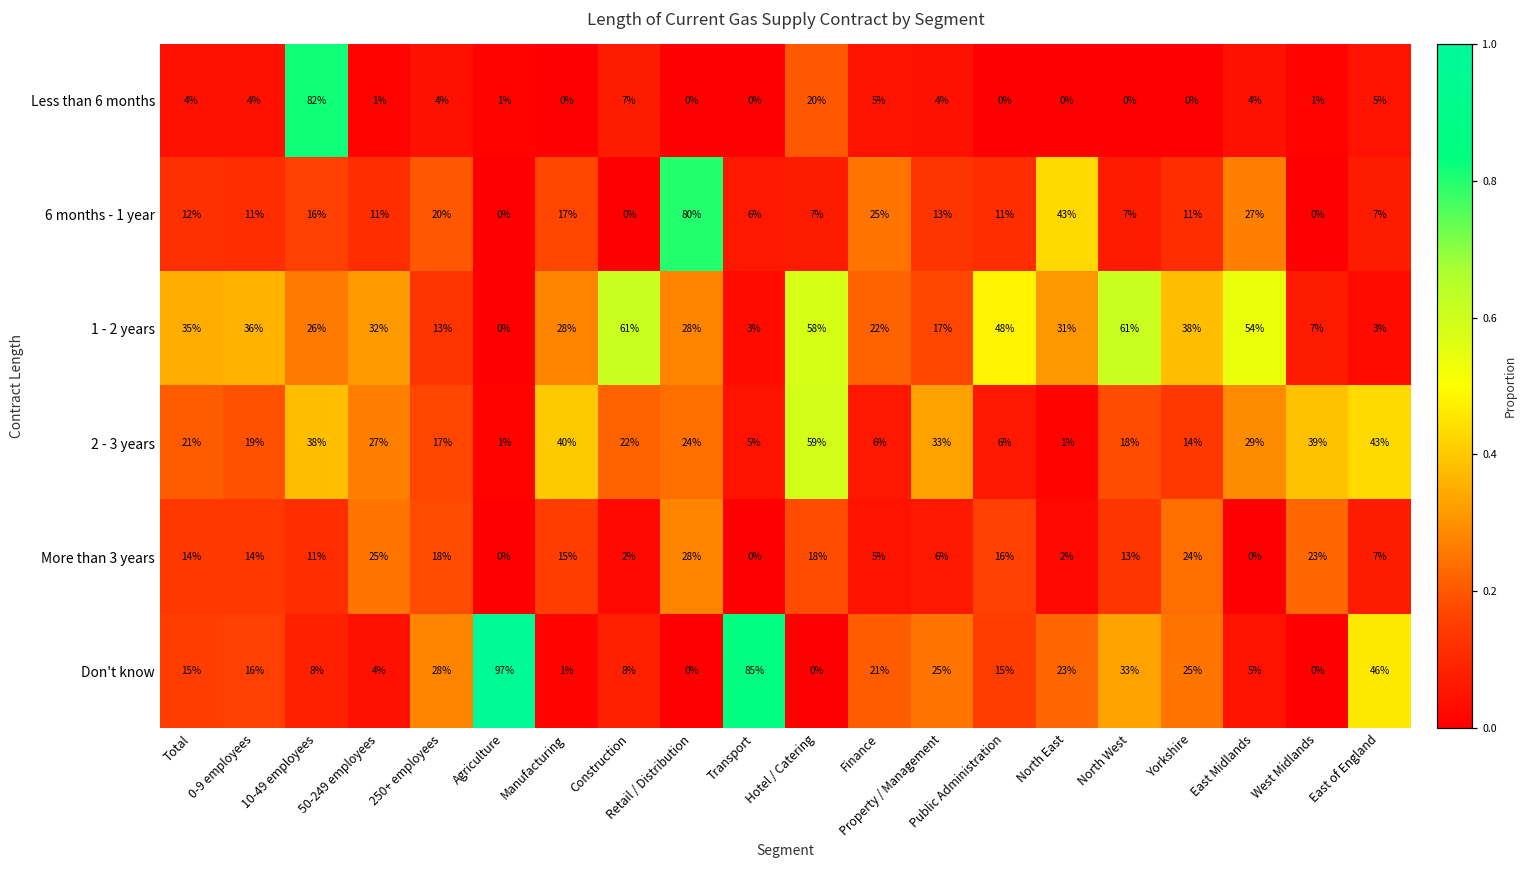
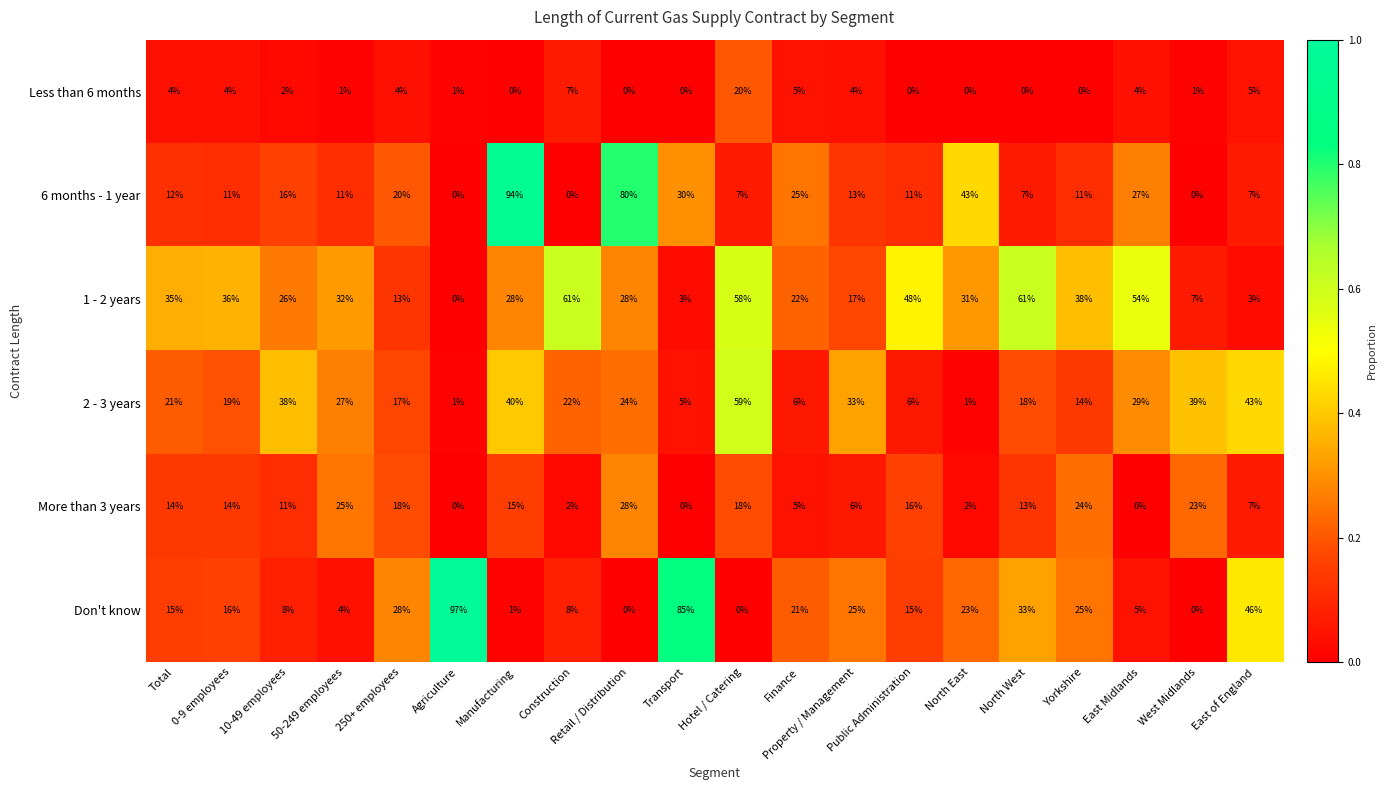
  {
    "Less than 6 months": {
      "Total": "4%",
      "0-9 employees": "4%",
-     "10-49 employees": "82%",
+     "10-49 employees": "2%",
      "50-249 employees": "1%",
      "250+ employees": "4%",
      "Agriculture": "1%",
      "Manufacturing": "0%",
      "Construction": "7%",
      "Retail / Distribution": "0%",
      "Transport": "0%",
      "Hotel / Catering": "20%",
      "Finance": "5%",
      "Property / Management": "4%",
      "Public Administration": "0%",
      "North East": "0%",
      "North West": "0%",
      "Yorkshire": "0%",
      "East Midlands": "4%",
      "West Midlands": "1%",
      "East of England": "5%"
    },
    "6 months - 1 year": {
      "Total": "12%",
      "0-9 employees": "11%",
      "10-49 employees": "16%",
      "50-249 employees": "11%",
      "250+ employees": "20%",
      "Agriculture": "0%",
-     "Manufacturing": "17%",
+     "Manufacturing": "94%",
      "Construction": "0%",
      "Retail / Distribution": "80%",
-     "Transport": "6%",
+     "Transport": "30%",
      "Hotel / Catering": "7%",
      "Finance": "25%",
      "Property / Management": "13%",
      "Public Administration": "11%",
      "North East": "43%",
      "North West": "7%",
      "Yorkshire": "11%",
      "East Midlands": "27%",
      "West Midlands": "0%",
      "East of England": "7%"
    },
    "1 - 2 years": {
      "Total": "35%",
      "0-9 employees": "36%",
      "10-49 employees": "26%",
      "50-249 employees": "32%",
      "250+ employees": "13%",
      "Agriculture": "0%",
      "Manufacturing": "28%",
      "Construction": "61%",
      "Retail / Distribution": "28%",
      "Transport": "3%",
      "Hotel / Catering": "58%",
      "Finance": "22%",
      "Property / Management": "17%",
      "Public Administration": "48%",
      "North East": "31%",
      "North West": "61%",
      "Yorkshire": "38%",
      "East Midlands": "54%",
      "West Midlands": "7%",
      "East of England": "3%"
    },
    "2 - 3 years": {
      "Total": "21%",
      "0-9 employees": "19%",
      "10-49 employees": "38%",
      "50-249 employees": "27%",
      "250+ employees": "17%",
      "Agriculture": "1%",
      "Manufacturing": "40%",
      "Construction": "22%",
      "Retail / Distribution": "24%",
      "Transport": "5%",
      "Hotel / Catering": "59%",
      "Finance": "6%",
      "Property / Management": "33%",
      "Public Administration": "6%",
      "North East": "1%",
      "North West": "18%",
      "Yorkshire": "14%",
      "East Midlands": "29%",
      "West Midlands": "39%",
      "East of England": "43%"
    },
    "More than 3 years": {
      "Total": "14%",
      "0-9 employees": "14%",
      "10-49 employees": "11%",
      "50-249 employees": "25%",
      "250+ employees": "18%",
      "Agriculture": "0%",
      "Manufacturing": "15%",
      "Construction": "2%",
      "Retail / Distribution": "28%",
      "Transport": "0%",
      "Hotel / Catering": "18%",
      "Finance": "5%",
      "Property / Management": "6%",
      "Public Administration": "16%",
      "North East": "2%",
      "North West": "13%",
      "Yorkshire": "24%",
      "East Midlands": "0%",
      "West Midlands": "23%",
      "East of England": "7%"
    },
    "Don't know": {
      "Total": "15%",
      "0-9 employees": "16%",
      "10-49 employees": "8%",
      "50-249 employees": "4%",
      "250+ employees": "28%",
      "Agriculture": "97%",
      "Manufacturing": "1%",
      "Construction": "8%",
      "Retail / Distribution": "0%",
      "Transport": "85%",
      "Hotel / Catering": "0%",
      "Finance": "21%",
      "Property / Management": "25%",
      "Public Administration": "15%",
      "North East": "23%",
      "North West": "33%",
      "Yorkshire": "25%",
      "East Midlands": "5%",
      "West Midlands": "0%",
      "East of England": "46%"
    }
  }
